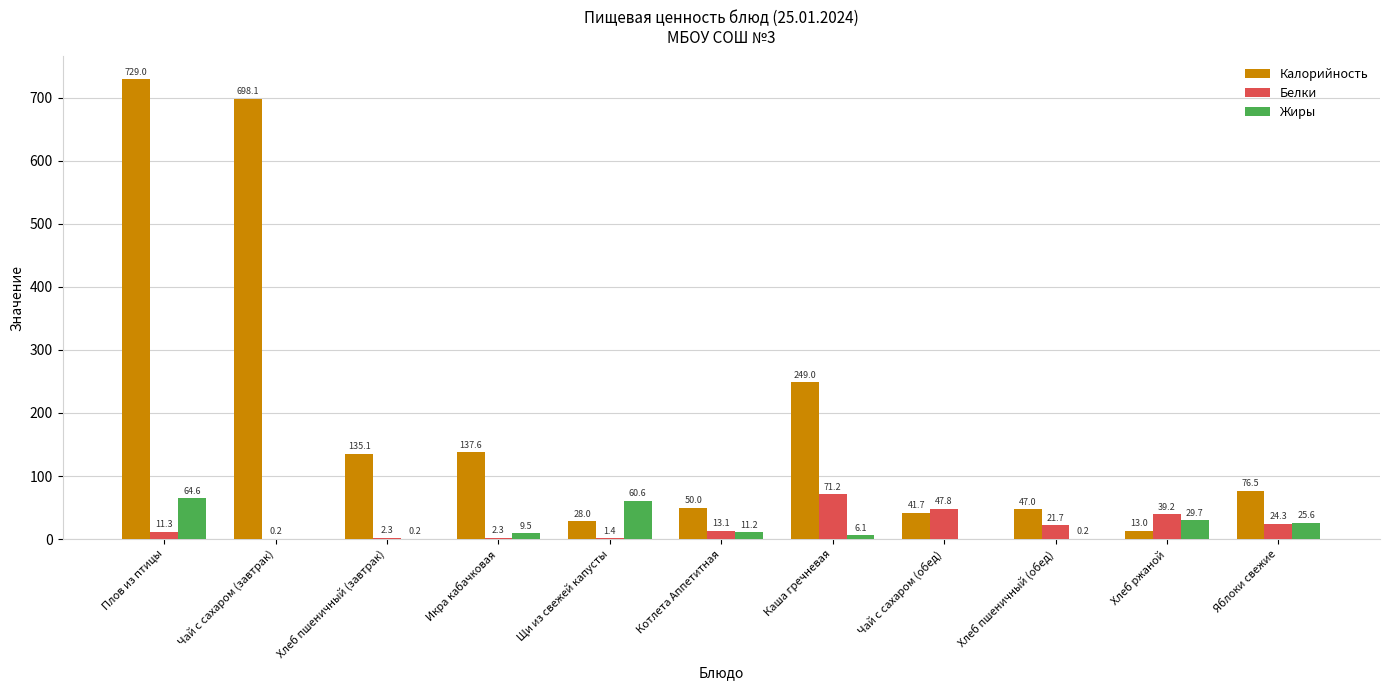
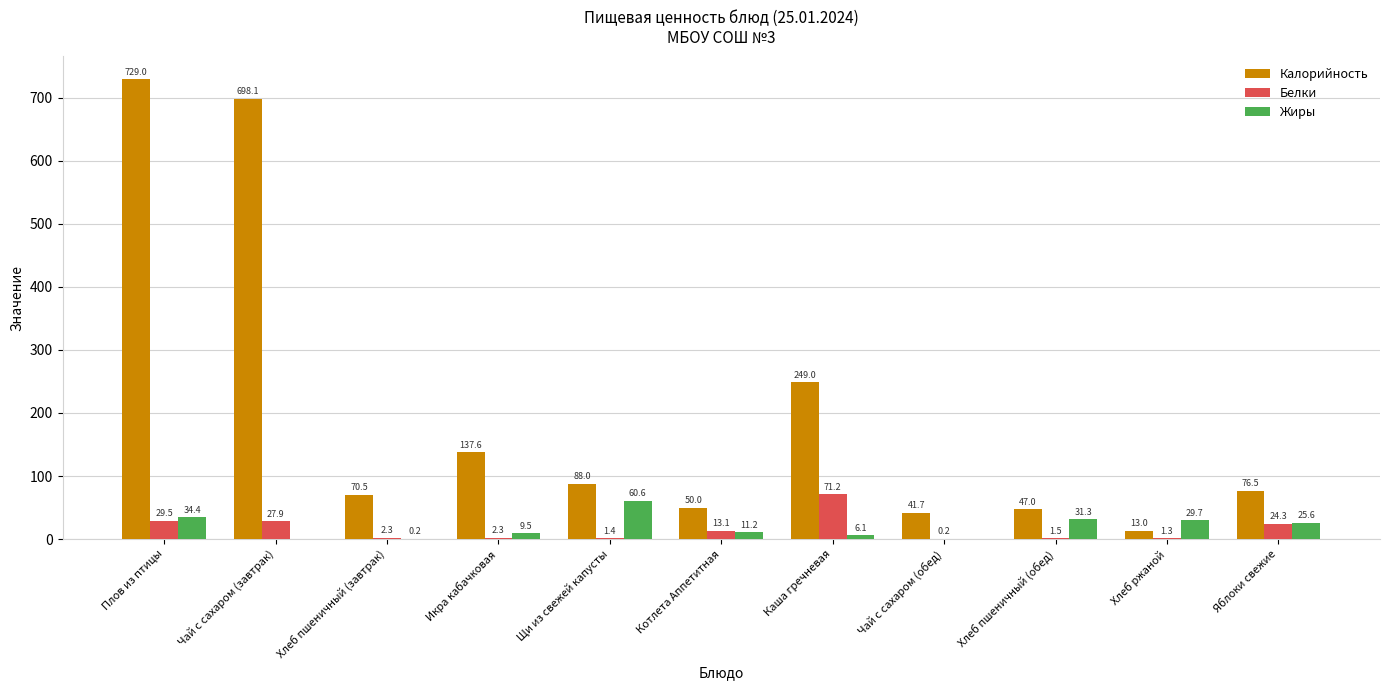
  {
    "Калорийность": {
      "Плов из птицы": 729.0,
      "Чай с сахаром (завтрак)": 698.1,
-     "Хлеб пшеничный (завтрак)": 135.1,
+     "Хлеб пшеничный (завтрак)": 70.5,
      "Икра кабачковая": 137.6,
-     "Щи из свежей капусты": 28.0,
+     "Щи из свежей капусты": 88.0,
      "Котлета Аппетитная": 50.0,
      "Каша гречневая": 249.0,
      "Чай с сахаром (обед)": 41.7,
      "Хлеб пшеничный (обед)": 47.0,
      "Хлеб ржаной": 13.0,
      "Яблоки свежие": 76.5
    },
    "Белки": {
-     "Плов из птицы": 11.3,
-     "Чай с сахаром (завтрак)": 0.2,
+     "Плов из птицы": 29.5,
+     "Чай с сахаром (завтрак)": 27.9,
      "Хлеб пшеничный (завтрак)": 2.3,
      "Икра кабачковая": 2.3,
      "Щи из свежей капусты": 1.4,
      "Котлета Аппетитная": 13.1,
      "Каша гречневая": 71.2,
-     "Чай с сахаром (обед)": 47.8,
-     "Хлеб пшеничный (обед)": 21.7,
-     "Хлеб ржаной": 39.2,
+     "Чай с сахаром (обед)": 0.2,
+     "Хлеб пшеничный (обед)": 1.5,
+     "Хлеб ржаной": 1.3,
      "Яблоки свежие": 24.3
    },
    "Жиры": {
-     "Плов из птицы": 64.6,
+     "Плов из птицы": 34.4,
      "Хлеб пшеничный (завтрак)": 0.2,
      "Икра кабачковая": 9.5,
      "Щи из свежей капусты": 60.6,
      "Котлета Аппетитная": 11.2,
      "Каша гречневая": 6.1,
-     "Хлеб пшеничный (обед)": 0.2,
+     "Хлеб пшеничный (обед)": 31.3,
      "Хлеб ржаной": 29.7,
      "Яблоки свежие": 25.6
    }
  }
